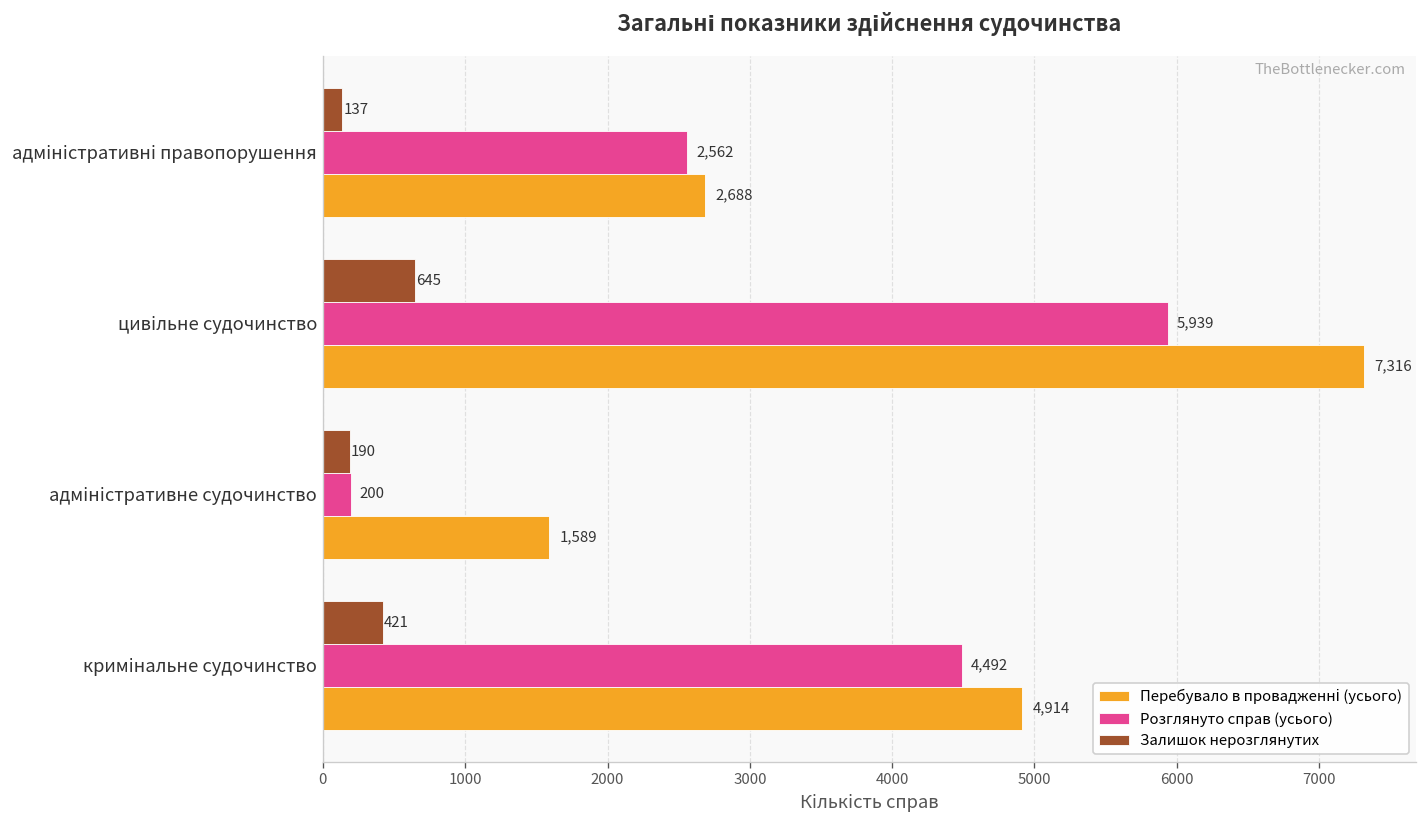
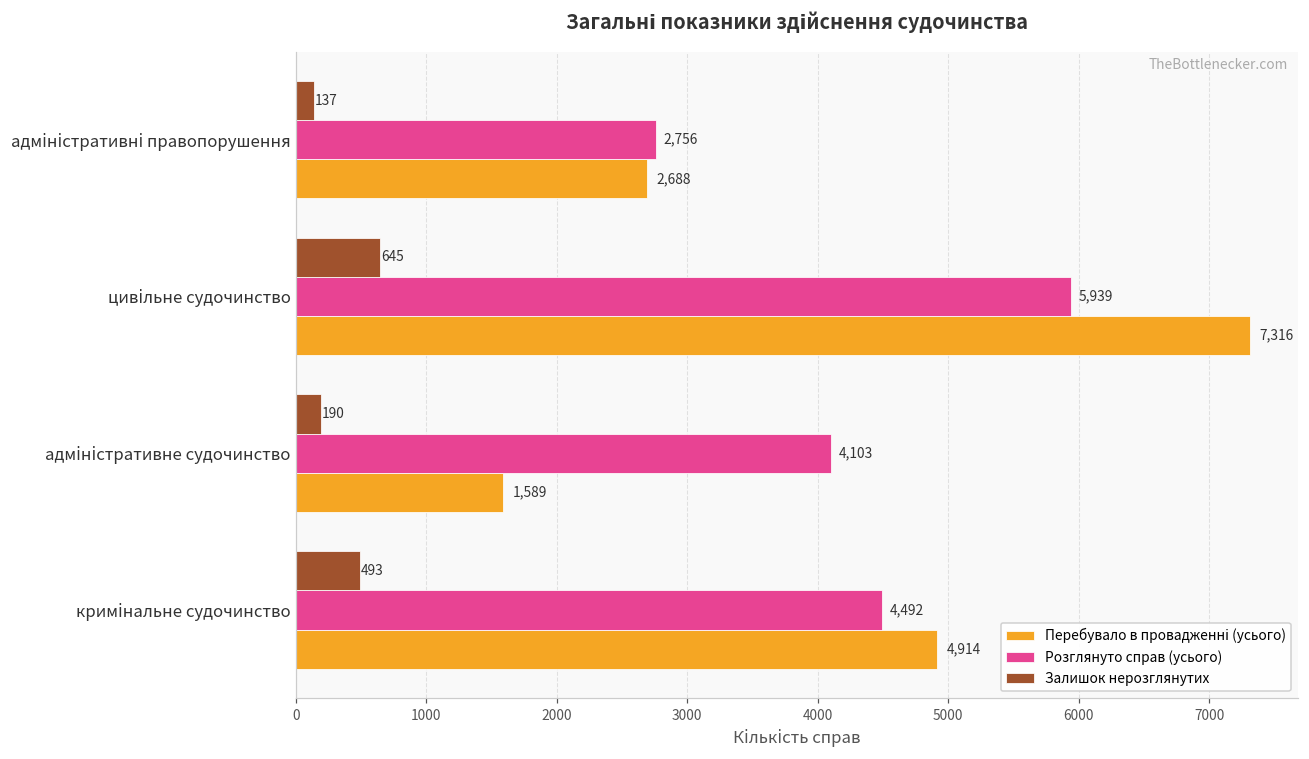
  {
    "Перебувало в провадженні (усього)": {
      "адміністративні правопорушення": "2,688",
      "цивільне судочинство": "7,316",
      "адміністративне судочинство": "1,589",
      "кримінальне судочинство": "4,914"
    },
    "Розглянуто справ (усього)": {
-     "адміністративні правопорушення": "2,562",
+     "адміністративні правопорушення": "2,756",
      "цивільне судочинство": "5,939",
-     "адміністративне судочинство": "200",
+     "адміністративне судочинство": "4,103",
      "кримінальне судочинство": "4,492"
    },
    "Залишок нерозглянутих": {
      "адміністративні правопорушення": "137",
      "цивільне судочинство": "645",
      "адміністративне судочинство": "190",
-     "кримінальне судочинство": "421"
+     "кримінальне судочинство": "493"
    }
  }
